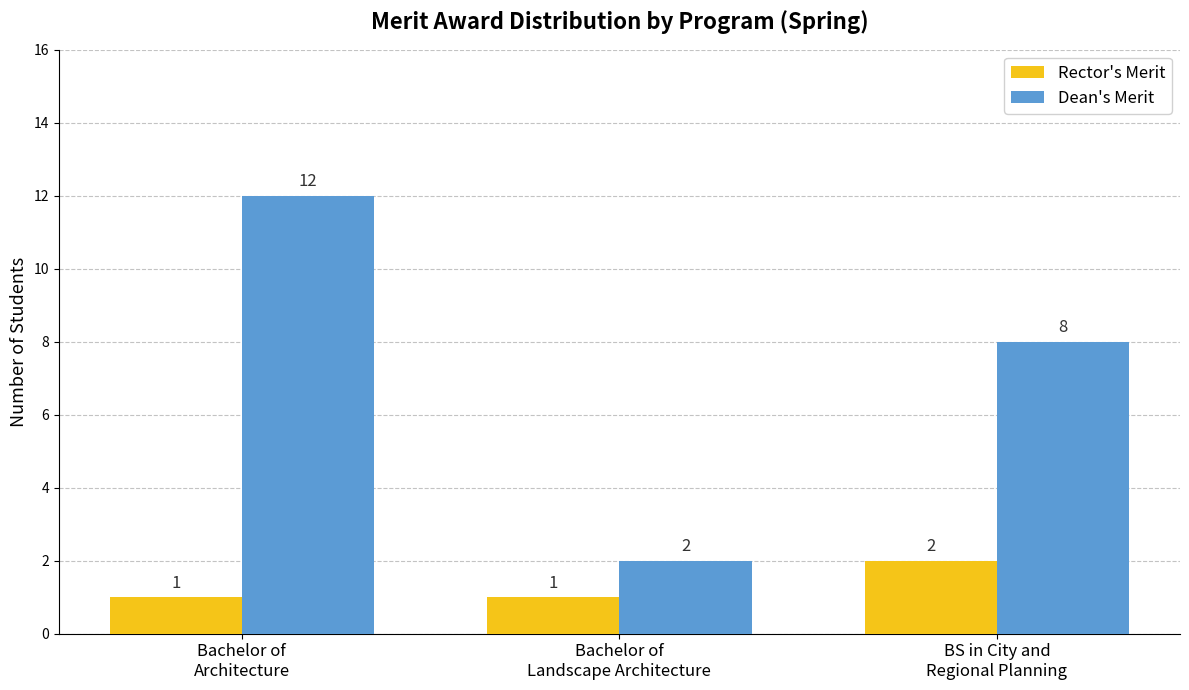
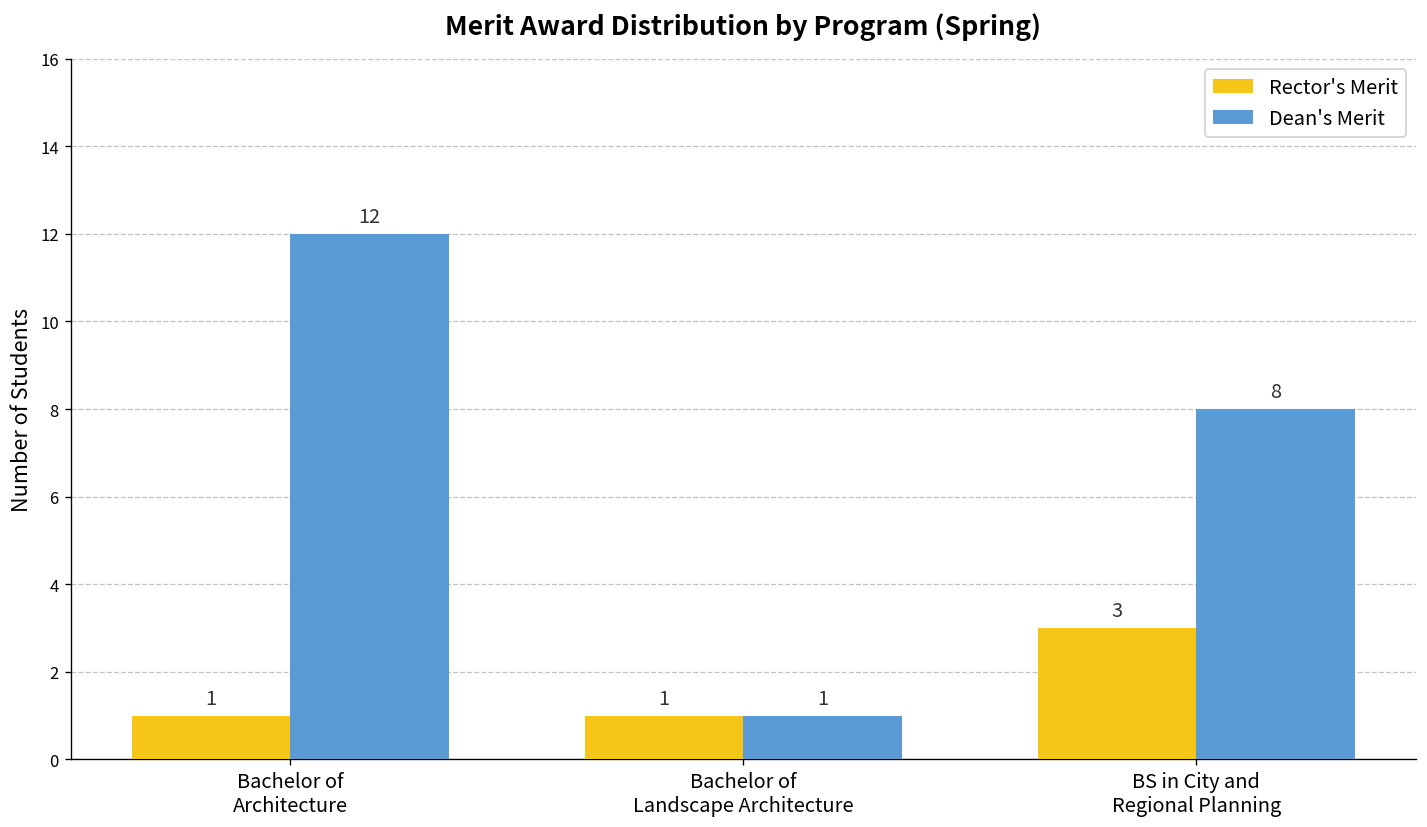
  {
    "Rector's Merit": {
      "Bachelor of Architecture": 1,
      "Bachelor of Landscape Architecture": 1,
-     "BS in City and Regional Planning": 2
+     "BS in City and Regional Planning": 3
    },
    "Dean's Merit": {
      "Bachelor of Architecture": 12,
-     "Bachelor of Landscape Architecture": 2,
+     "Bachelor of Landscape Architecture": 1,
      "BS in City and Regional Planning": 8
    }
  }
